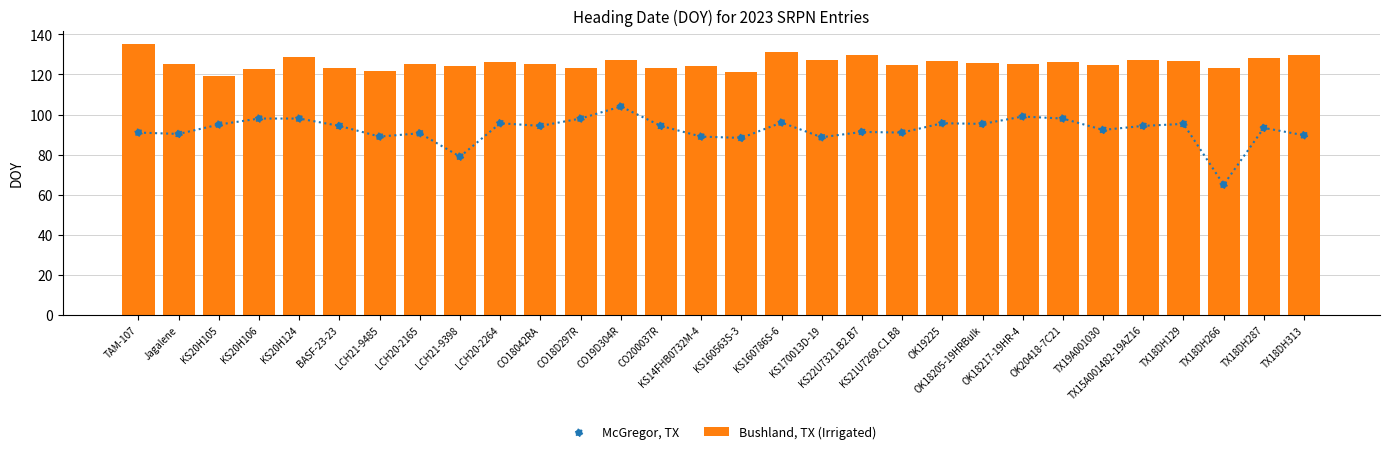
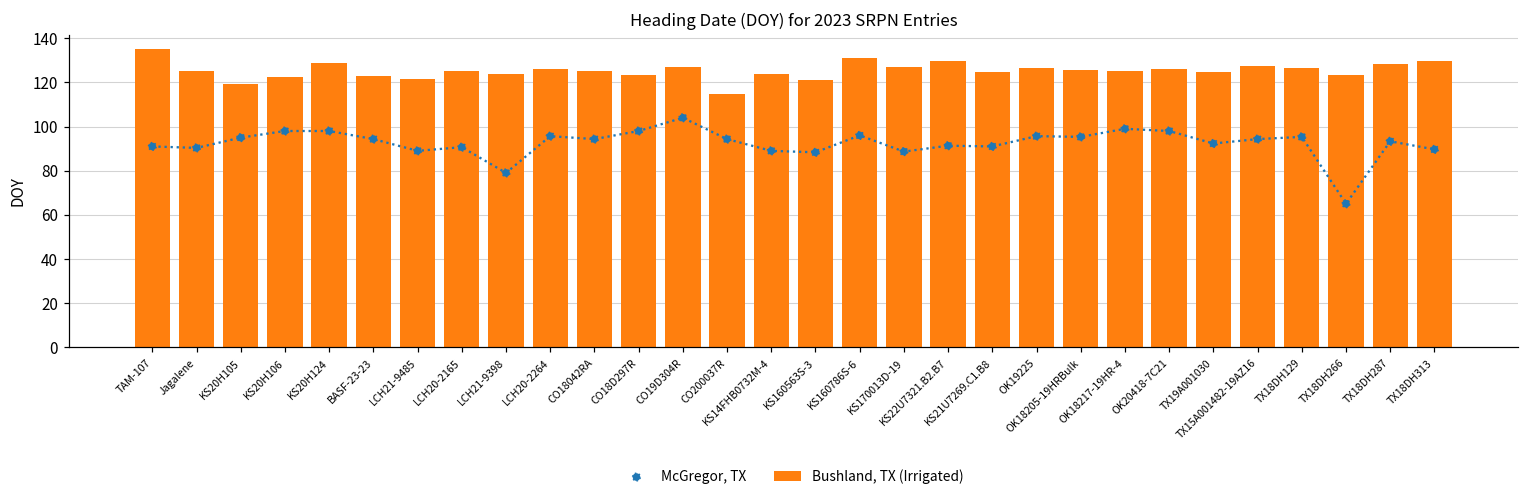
  {
    "McGregor, TX": {
      "TAM-107": 91,
      "Jagalene": 90,
      "KS20H105": 95,
      "KS20H106": 98,
      "KS20H124": 98,
      "BASF-23-23": 94,
      "LCH21-9485": 89,
      "LCH20-2165": 91,
      "LCH21-9398": 79,
      "LCH20-2264": 96,
      "CO18042RA": 94,
      "CO18D297R": 98,
      "CO19D304R": 104,
      "CO200037R": 94,
      "KS14FHB0732M-4": 89,
      "KS160563S-3": 88,
      "KS160786S-6": 96,
      "KS170013D-19": 89,
      "KS22U7321.B2.B7": 91,
      "KS21U7269.C1.B8": 91,
      "OK19225": 96,
      "OK18205-19HRBulk": 95,
      "OK18217-19HR-4": 99,
      "OK20418-7C21": 98,
      "TX19A001030": 92,
      "TX15A001482-19AZ16": 94,
      "TX18DH129": 95,
      "TX18DH266": 65,
      "TX18DH287": 93,
      "TX18DH313": 90
    },
    "Bushland, TX (Irrigated)": {
      "TAM-107": 135,
      "Jagalene": 125,
      "KS20H105": 119,
      "KS20H106": 123,
      "KS20H124": 129,
      "BASF-23-23": 123,
      "LCH21-9485": 122,
      "LCH20-2165": 125,
      "LCH21-9398": 124,
      "LCH20-2264": 126,
      "CO18042RA": 125,
      "CO18D297R": 123,
      "CO19D304R": 127,
-     "CO200037R": 123,
+     "CO200037R": 115,
      "KS14FHB0732M-4": 124,
      "KS160563S-3": 121,
      "KS160786S-6": 131,
      "KS170013D-19": 127,
      "KS22U7321.B2.B7": 130,
      "KS21U7269.C1.B8": 125,
      "OK19225": 127,
      "OK18205-19HRBulk": 126,
      "OK18217-19HR-4": 125,
      "OK20418-7C21": 126,
      "TX19A001030": 125,
      "TX15A001482-19AZ16": 127,
      "TX18DH129": 127,
      "TX18DH266": 123,
      "TX18DH287": 128,
      "TX18DH313": 130
    }
  }
